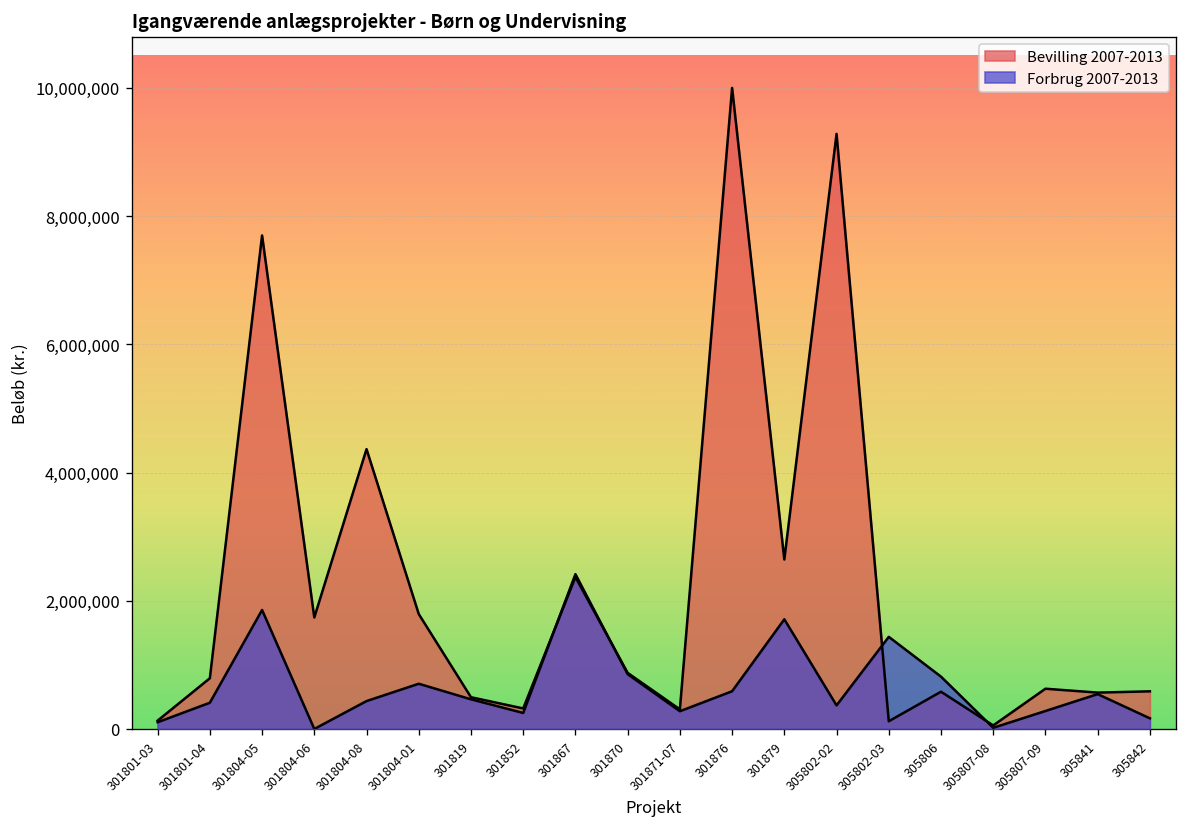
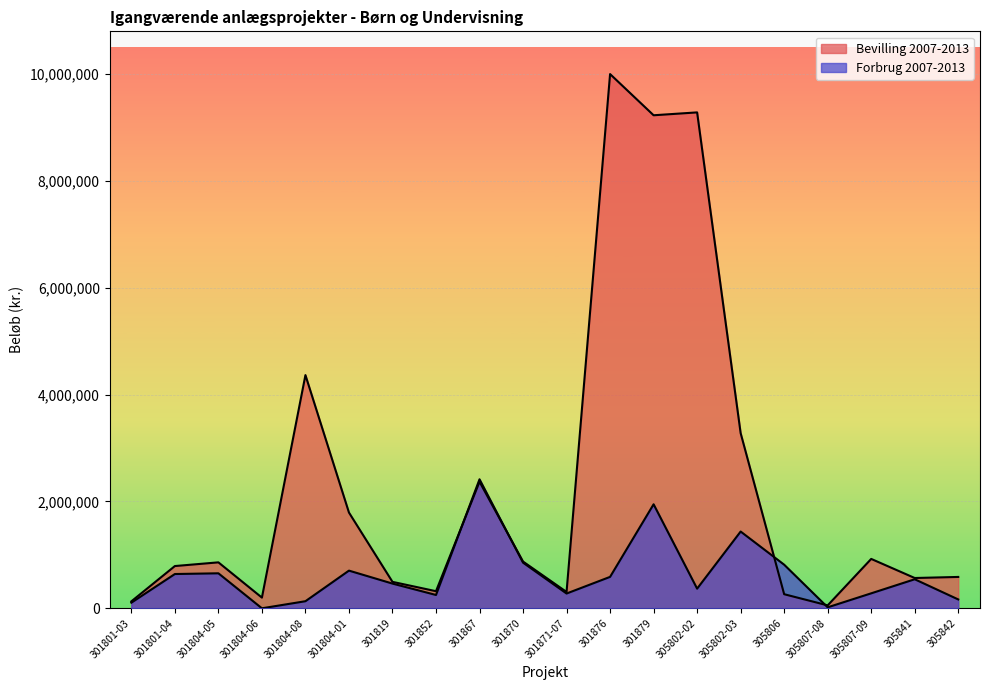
  {
    "Bevilling 2007-2013": {
      "301801-04": "800,000",
-     "301804-05": "7,700,000",
-     "301804-06": "1,700,000",
+     "301804-05": "900,000",
+     "301804-06": "200,000",
      "301804-08": "4,400,000",
      "301804-01": "1,800,000",
      "301852": "300,000",
      "301876": "10,000,000",
-     "301879": "2,600,000",
+     "301879": "9,200,000",
      "305802-02": "9,300,000",
-     "305802-03": "100,000",
-     "305806": "600,000",
-     "305807-09": "600,000",
+     "305802-03": "3,300,000",
+     "305806": "300,000",
+     "305807-09": "900,000",
      "305842": "600,000"
    },
    "Forbrug 2007-2013": {
-     "301801-04": "400,000",
-     "301804-05": "1,900,000",
+     "301801-04": "600,000",
+     "301804-05": "700,000",
      "301804-06": "0",
-     "301804-08": "400,000",
+     "301804-08": "100,000",
      "301804-01": "700,000",
      "301852": "200,000",
      "301876": "600,000",
-     "301879": "1,700,000",
+     "301879": "1,900,000",
      "305802-02": "400,000",
      "305802-03": "1,400,000",
      "305806": "800,000",
      "305807-09": "300,000",
      "305842": "200,000"
    }
  }
